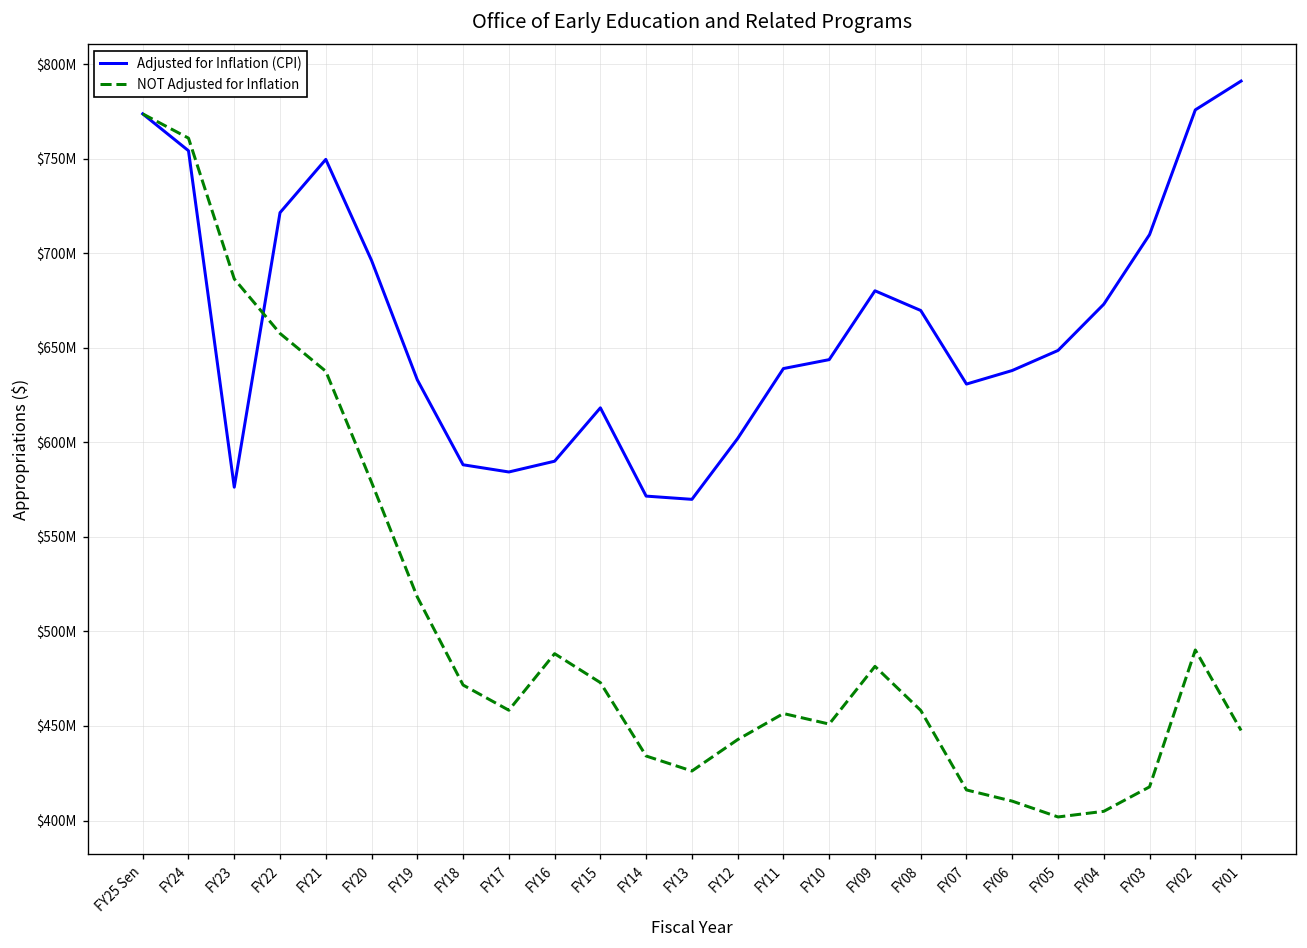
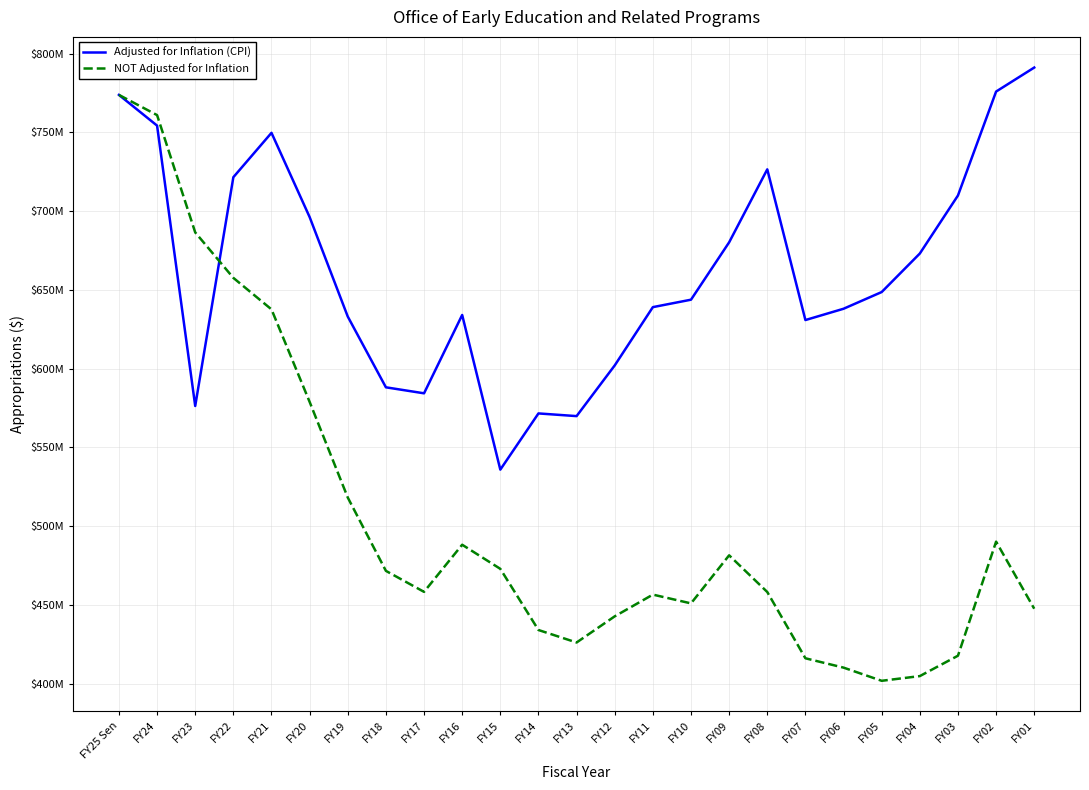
  {
    "Adjusted for Inflation (CPI)": {
      "FY24": "$754000000",
      "FY23": "$576000000",
      "FY22": "$722000000",
      "FY21": "$750000000",
      "FY20": "$696000000",
      "FY19": "$633000000",
      "FY18": "$588000000",
      "FY17": "$584000000",
-     "FY16": "$590000000",
-     "FY15": "$618000000",
+     "FY16": "$634000000",
+     "FY15": "$536000000",
      "FY14": "$572000000",
      "FY13": "$570000000",
      "FY12": "$602000000",
      "FY11": "$639000000",
      "FY10": "$644000000",
      "FY09": "$680000000",
-     "FY08": "$670000000",
+     "FY08": "$727000000",
      "FY07": "$631000000",
      "FY06": "$638000000",
      "FY05": "$649000000",
      "FY04": "$673000000",
      "FY03": "$710000000",
      "FY02": "$776000000",
      "FY01": "$791000000"
    },
    "NOT Adjusted for Inflation": {
      "FY24": "$761000000",
      "FY23": "$686000000",
      "FY22": "$658000000",
      "FY21": "$638000000",
      "FY20": "$579000000",
      "FY19": "$518000000",
      "FY18": "$472000000",
      "FY17": "$458000000",
      "FY16": "$488000000",
      "FY15": "$473000000",
      "FY14": "$434000000",
      "FY13": "$426000000",
      "FY12": "$443000000",
      "FY11": "$457000000",
      "FY10": "$451000000",
      "FY09": "$482000000",
      "FY08": "$458000000",
      "FY07": "$416000000",
      "FY06": "$410000000",
      "FY05": "$402000000",
      "FY04": "$405000000",
      "FY03": "$418000000",
      "FY02": "$490000000",
      "FY01": "$448000000"
    }
  }
